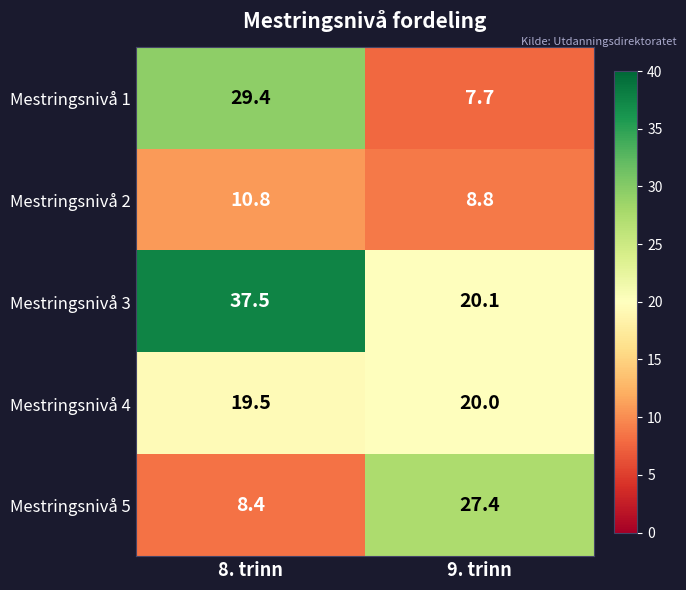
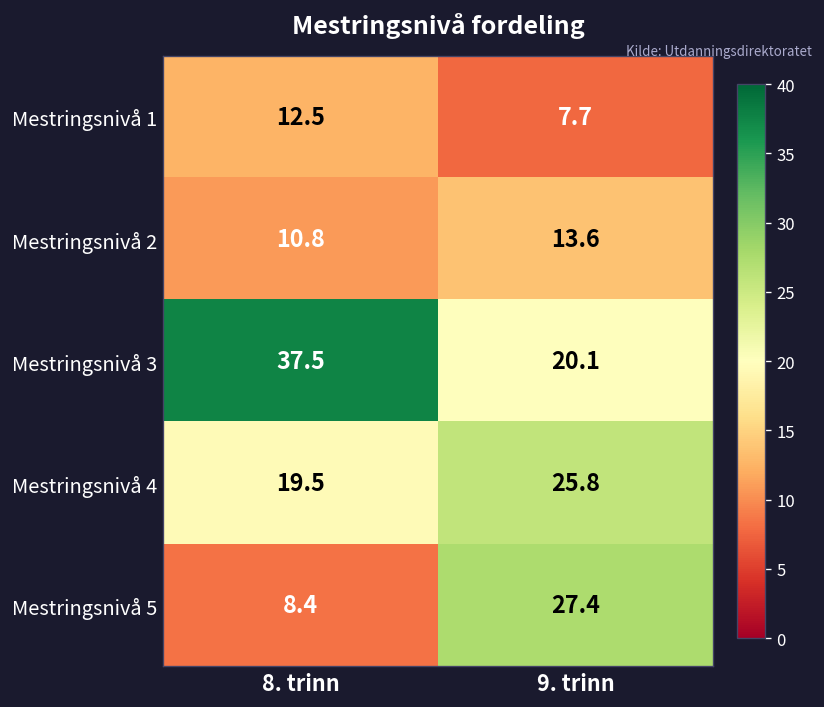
  {
    "Mestringsnivå 1": {
-     "8. trinn": 29.4,
+     "8. trinn": 12.5,
      "9. trinn": 7.7
    },
    "Mestringsnivå 2": {
      "8. trinn": 10.8,
-     "9. trinn": 8.8
+     "9. trinn": 13.6
    },
    "Mestringsnivå 3": {
      "8. trinn": 37.5,
      "9. trinn": 20.1
    },
    "Mestringsnivå 4": {
      "8. trinn": 19.5,
-     "9. trinn": 20.0
+     "9. trinn": 25.8
    },
    "Mestringsnivå 5": {
      "8. trinn": 8.4,
      "9. trinn": 27.4
    }
  }
